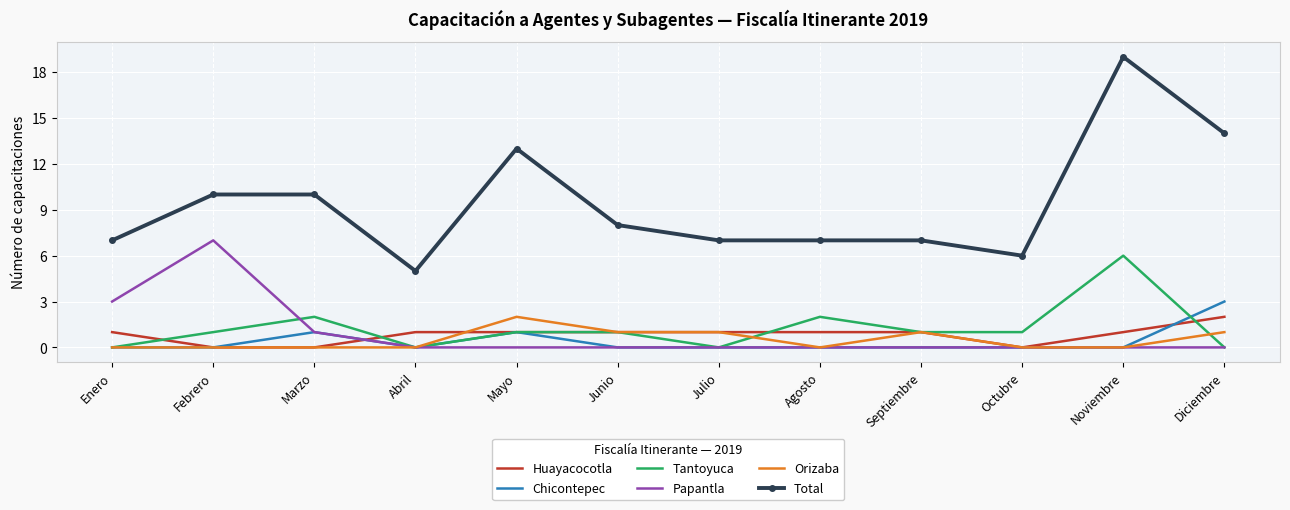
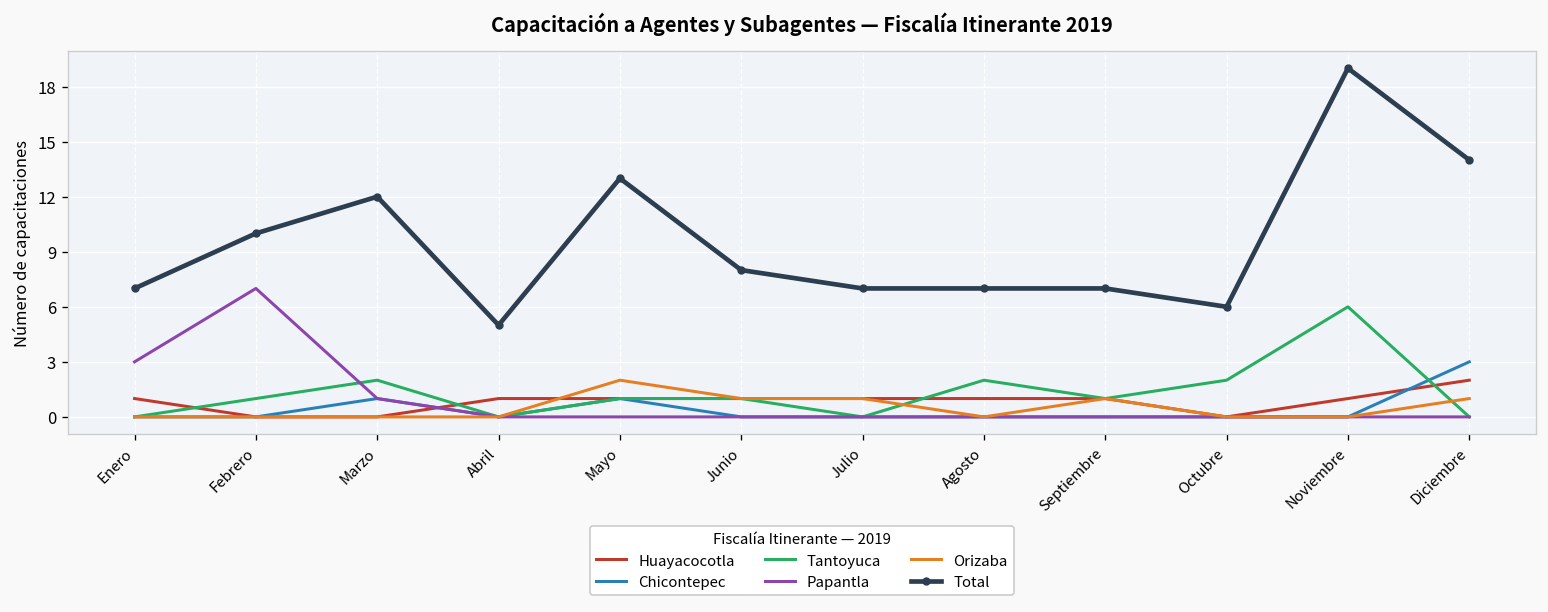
  {
    "Huayacocotla": {
      "Enero": 1,
      "Abril": 1,
      "Agosto": 1,
      "Noviembre": 1,
      "Diciembre": 2
    },
    "Chicontepec": {
      "Diciembre": 3
    },
    "Tantoyuca": {
      "Febrero": 1,
      "Marzo": 2,
      "Agosto": 2,
-     "Octubre": 1,
+     "Octubre": 2,
      "Noviembre": 6
    },
    "Papantla": {
      "Enero": 3,
      "Febrero": 7,
      "Mayo": 0
    },
    "Orizaba": {
      "Mayo": 2,
      "Diciembre": 1
    },
    "Total": {
      "Enero": 7,
      "Febrero": 10,
-     "Marzo": 10,
+     "Marzo": 12,
      "Abril": 5,
      "Mayo": 13,
      "Junio": 8,
      "Julio": 7,
      "Agosto": 7,
      "Septiembre": 7,
      "Octubre": 6,
      "Noviembre": 19,
      "Diciembre": 14
    }
  }
